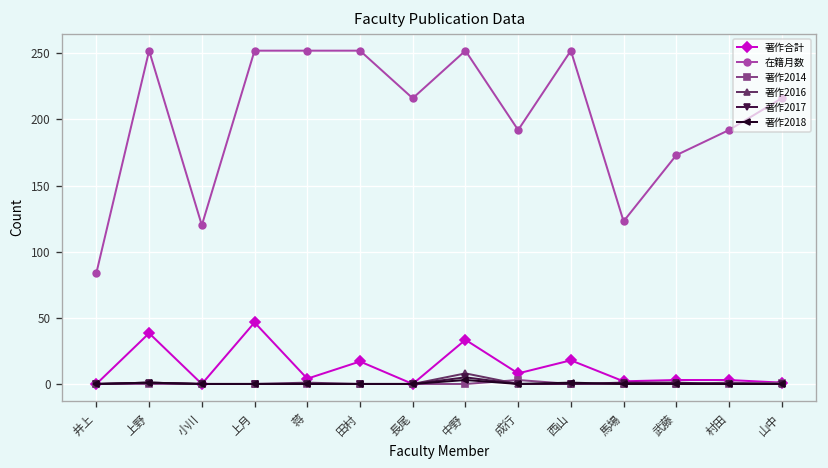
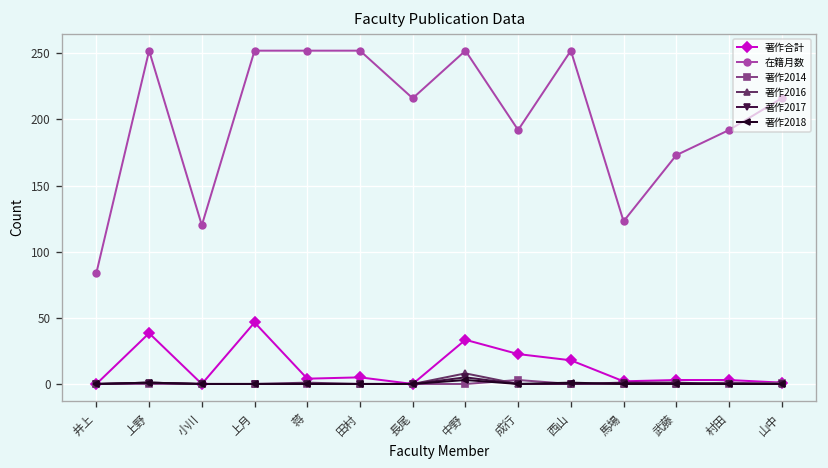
  {
    "著作合計": {
      "上野": 38,
      "上月": 47,
      "蒋": 4,
-     "田村": 17,
+     "田村": 5,
      "中野": 33,
-     "成行": 8,
+     "成行": 23,
      "西山": 18
    }
  }
